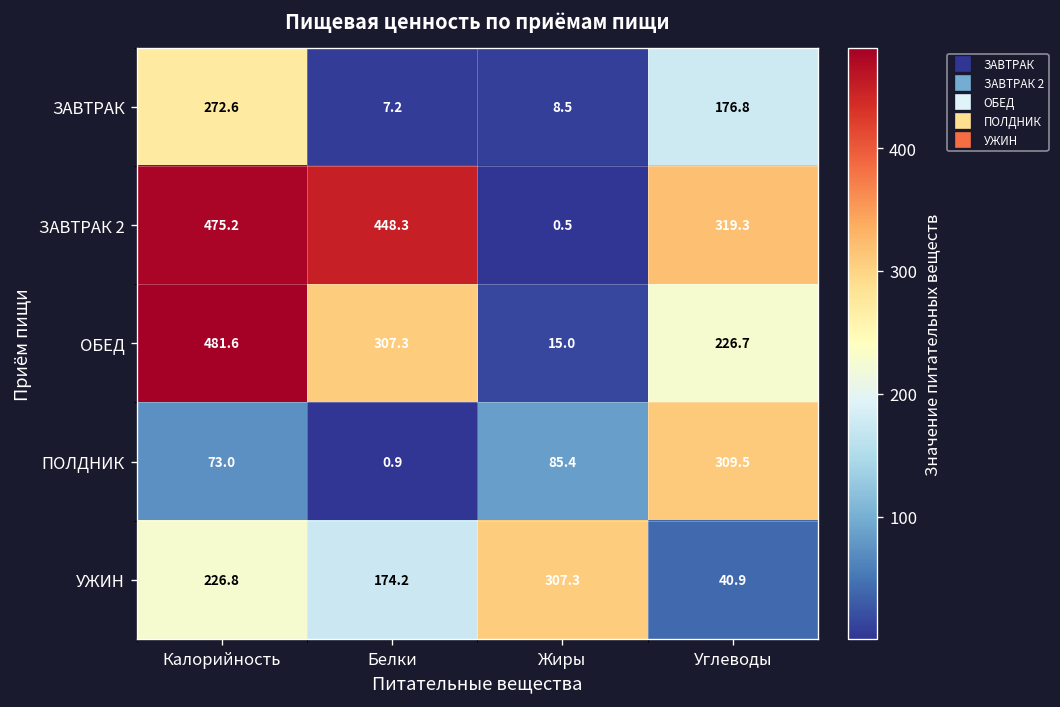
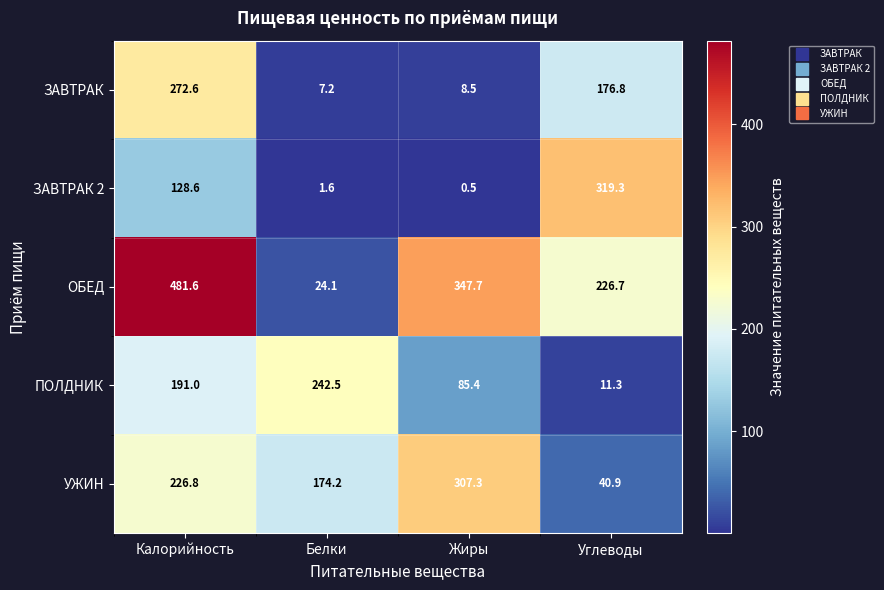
  {
    "ЗАВТРАК": {
      "Калорийность": 272.6,
      "Белки": 7.2,
      "Жиры": 8.5,
      "Углеводы": 176.8
    },
    "ЗАВТРАК 2": {
-     "Калорийность": 475.2,
-     "Белки": 448.3,
+     "Калорийность": 128.6,
+     "Белки": 1.6,
      "Жиры": 0.5,
      "Углеводы": 319.3
    },
    "ОБЕД": {
      "Калорийность": 481.6,
-     "Белки": 307.3,
-     "Жиры": 15.0,
+     "Белки": 24.1,
+     "Жиры": 347.7,
      "Углеводы": 226.7
    },
    "ПОЛДНИК": {
-     "Калорийность": 73.0,
-     "Белки": 0.9,
+     "Калорийность": 191.0,
+     "Белки": 242.5,
      "Жиры": 85.4,
-     "Углеводы": 309.5
+     "Углеводы": 11.3
    },
    "УЖИН": {
      "Калорийность": 226.8,
      "Белки": 174.2,
      "Жиры": 307.3,
      "Углеводы": 40.9
    }
  }
